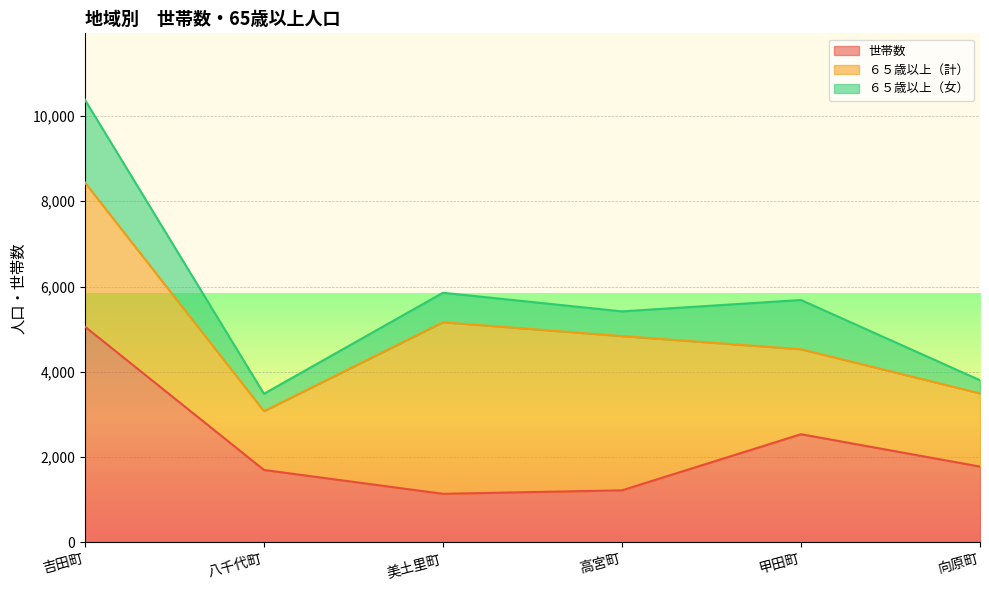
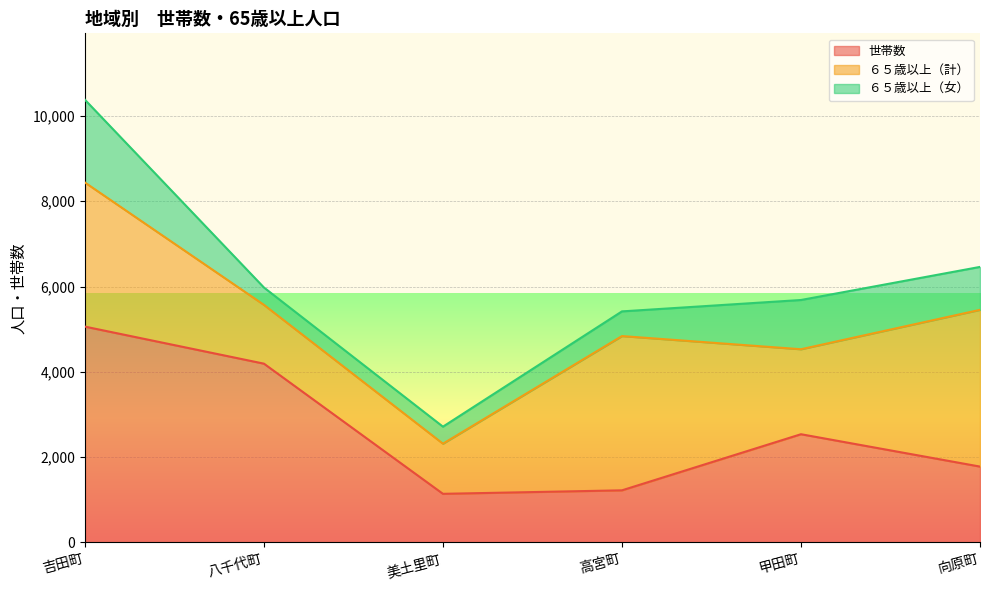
  {
    "世帯数": {
      "吉田町": "5,100",
-     "八千代町": "1,700",
+     "八千代町": "4,200",
      "美土里町": "1,100",
      "高宮町": "1,200",
      "甲田町": "2,500",
      "向原町": "1,800"
    },
    "６５歳以上（計）": {
      "吉田町": "3,400",
      "八千代町": "1,400",
-     "美土里町": "4,000",
+     "美土里町": "1,200",
      "高宮町": "3,600",
      "甲田町": "2,000",
-     "向原町": "1,700"
+     "向原町": "3,700"
    },
    "６５歳以上（女）": {
      "吉田町": "1,900",
      "八千代町": "400",
-     "美土里町": "700",
+     "美土里町": "400",
      "高宮町": "600",
      "甲田町": "1,200",
-     "向原町": "300"
+     "向原町": "1,000"
    }
  }
